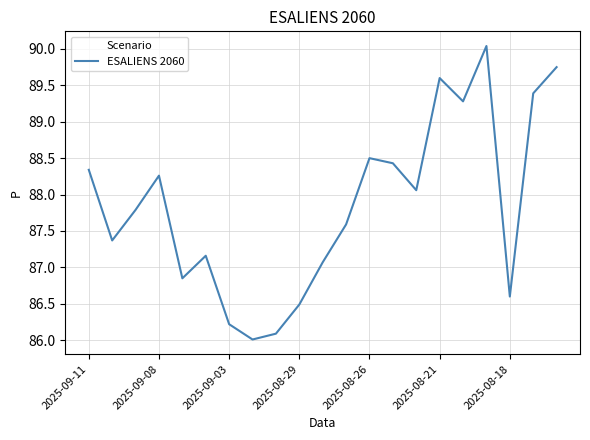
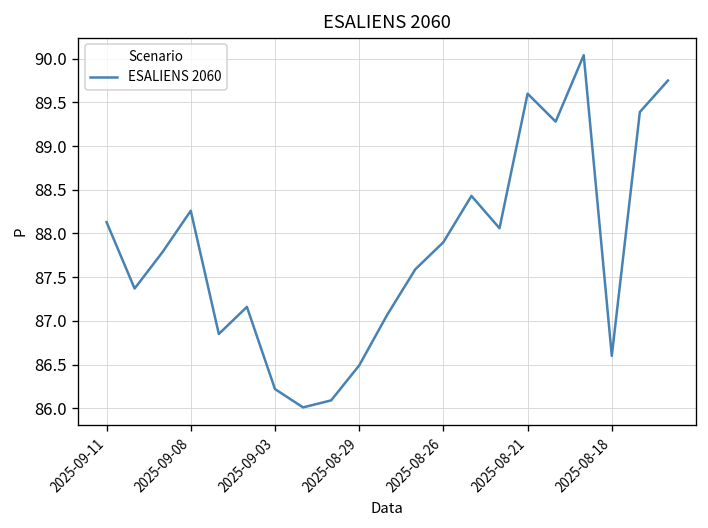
  {
-   "2025-09-11": 88.3,
+   "2025-09-11": 88.1,
    "2025-09-08": 88.3,
    "2025-09-03": 86.2,
    "2025-08-29": 86.5,
-   "2025-08-26": 88.5,
+   "2025-08-26": 87.9,
    "2025-08-21": 89.6,
    "2025-08-18": 86.6
  }
